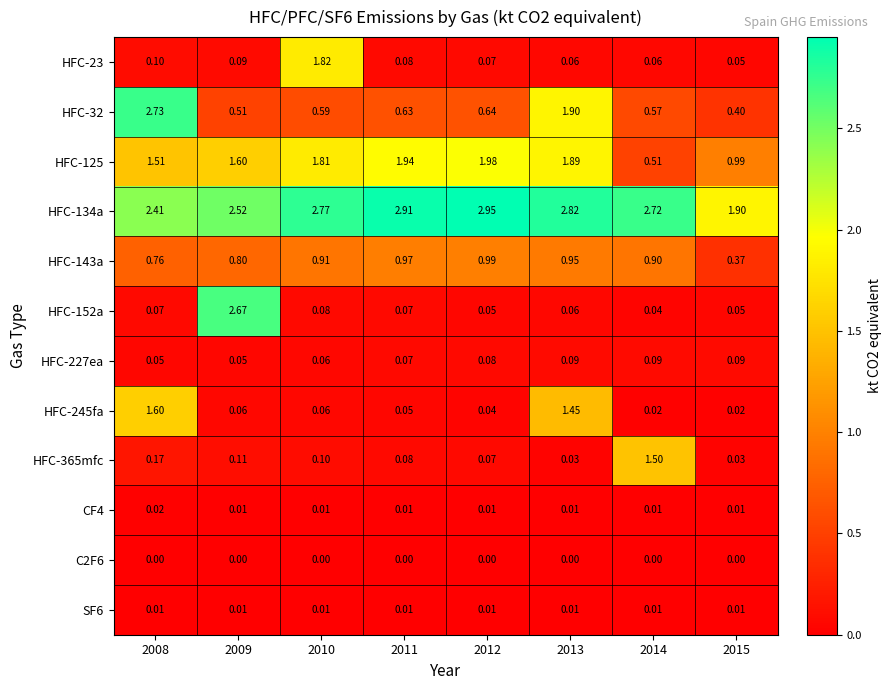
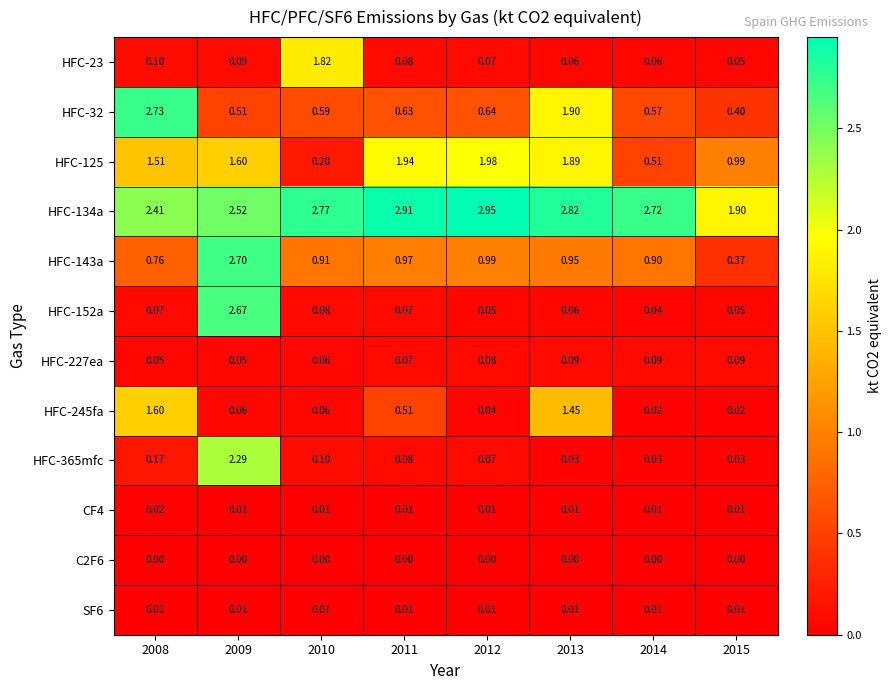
  {
    "HFC-23": {
      "2008": 0.10,
      "2009": 0.09,
      "2010": 1.82,
      "2011": 0.08,
      "2012": 0.07,
      "2013": 0.06,
      "2014": 0.06,
      "2015": 0.05
    },
    "HFC-32": {
      "2008": 2.73,
      "2009": 0.51,
      "2010": 0.59,
      "2011": 0.63,
      "2012": 0.64,
      "2013": 1.90,
      "2014": 0.57,
      "2015": 0.40
    },
    "HFC-125": {
      "2008": 1.51,
      "2009": 1.60,
-     "2010": 1.81,
+     "2010": 0.20,
      "2011": 1.94,
      "2012": 1.98,
      "2013": 1.89,
      "2014": 0.51,
      "2015": 0.99
    },
    "HFC-134a": {
      "2008": 2.41,
      "2009": 2.52,
      "2010": 2.77,
      "2011": 2.91,
      "2012": 2.95,
      "2013": 2.82,
      "2014": 2.72,
      "2015": 1.90
    },
    "HFC-143a": {
      "2008": 0.76,
-     "2009": 0.80,
+     "2009": 2.70,
      "2010": 0.91,
      "2011": 0.97,
      "2012": 0.99,
      "2013": 0.95,
      "2014": 0.90,
      "2015": 0.37
    },
    "HFC-152a": {
      "2008": 0.07,
      "2009": 2.67,
      "2010": 0.08,
      "2011": 0.07,
      "2012": 0.05,
      "2013": 0.06,
      "2014": 0.04,
      "2015": 0.05
    },
    "HFC-227ea": {
      "2008": 0.05,
      "2009": 0.05,
      "2010": 0.06,
      "2011": 0.07,
      "2012": 0.08,
      "2013": 0.09,
      "2014": 0.09,
      "2015": 0.09
    },
    "HFC-245fa": {
      "2008": 1.60,
      "2009": 0.06,
      "2010": 0.06,
-     "2011": 0.05,
+     "2011": 0.51,
      "2012": 0.04,
      "2013": 1.45,
      "2014": 0.02,
      "2015": 0.02
    },
    "HFC-365mfc": {
      "2008": 0.17,
-     "2009": 0.11,
+     "2009": 2.29,
      "2010": 0.10,
      "2011": 0.08,
      "2012": 0.07,
      "2013": 0.03,
-     "2014": 1.50,
+     "2014": 0.03,
      "2015": 0.03
    },
    "CF4": {
      "2008": 0.02,
      "2009": 0.01,
      "2010": 0.01,
      "2011": 0.01,
      "2012": 0.01,
      "2013": 0.01,
      "2014": 0.01,
      "2015": 0.01
    },
    "C2F6": {
      "2008": 0.00,
      "2009": 0.00,
      "2010": 0.00,
      "2011": 0.00,
      "2012": 0.00,
      "2013": 0.00,
      "2014": 0.00,
      "2015": 0.00
    },
    "SF6": {
      "2008": 0.01,
      "2009": 0.01,
      "2010": 0.01,
      "2011": 0.01,
      "2012": 0.01,
      "2013": 0.01,
      "2014": 0.01,
      "2015": 0.01
    }
  }
